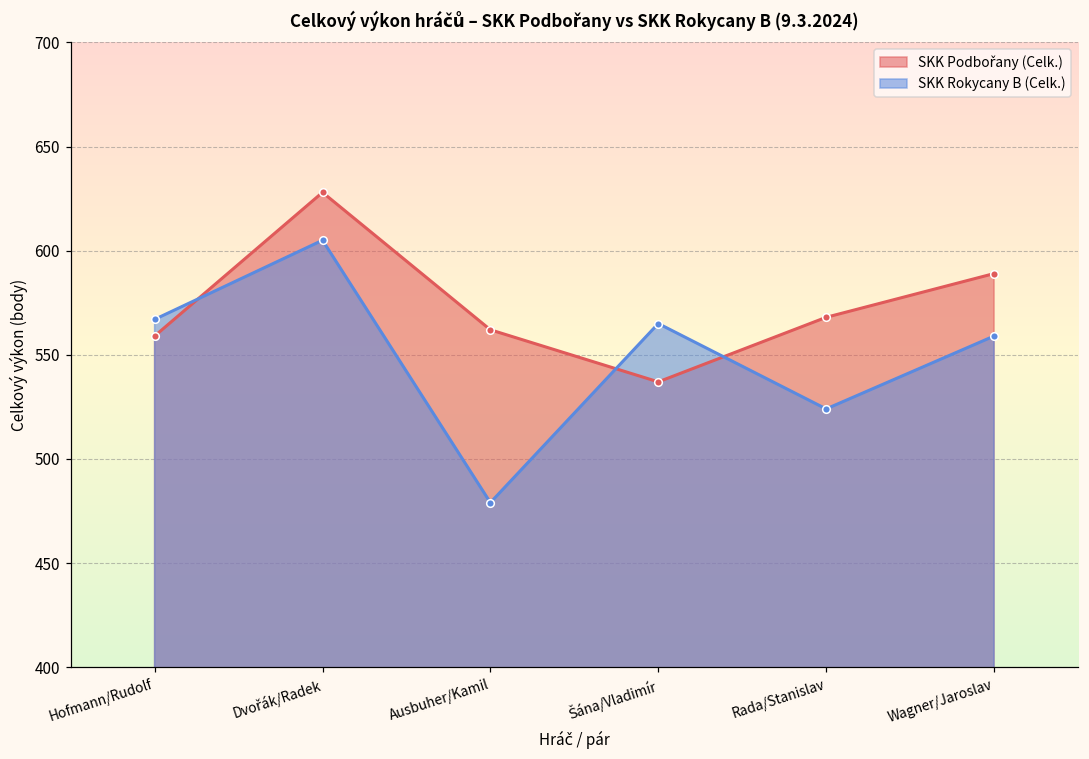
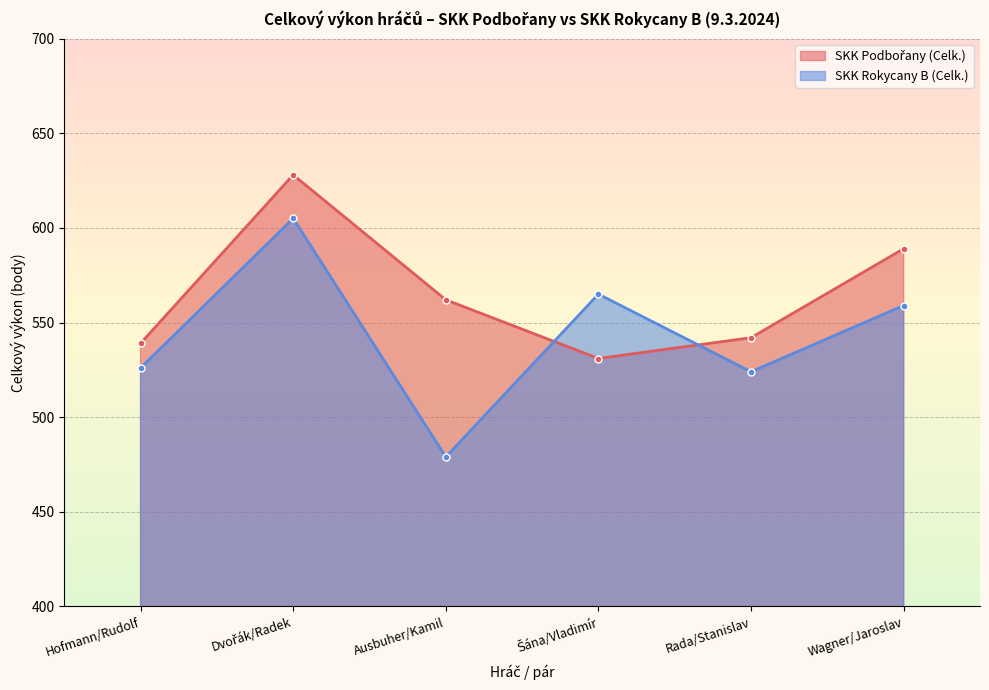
  {
    "SKK Podbořany (Celk.)": {
-     "Hofmann/Rudolf": 559,
+     "Hofmann/Rudolf": 539,
      "Dvořák/Radek": 628,
      "Ausbuher/Kamil": 562,
-     "Šána/Vladimír": 537,
-     "Rada/Stanislav": 568,
+     "Šána/Vladimír": 531,
+     "Rada/Stanislav": 542,
      "Wagner/Jaroslav": 589
    },
    "SKK Rokycany B (Celk.)": {
-     "Hofmann/Rudolf": 567,
+     "Hofmann/Rudolf": 526,
      "Dvořák/Radek": 605,
      "Ausbuher/Kamil": 479,
      "Šána/Vladimír": 565,
      "Rada/Stanislav": 524,
      "Wagner/Jaroslav": 559
    }
  }
